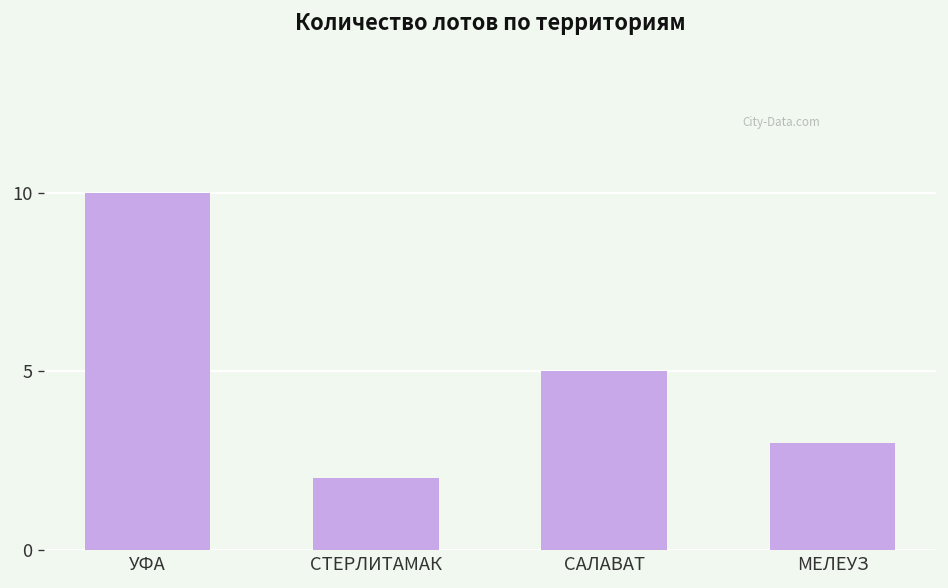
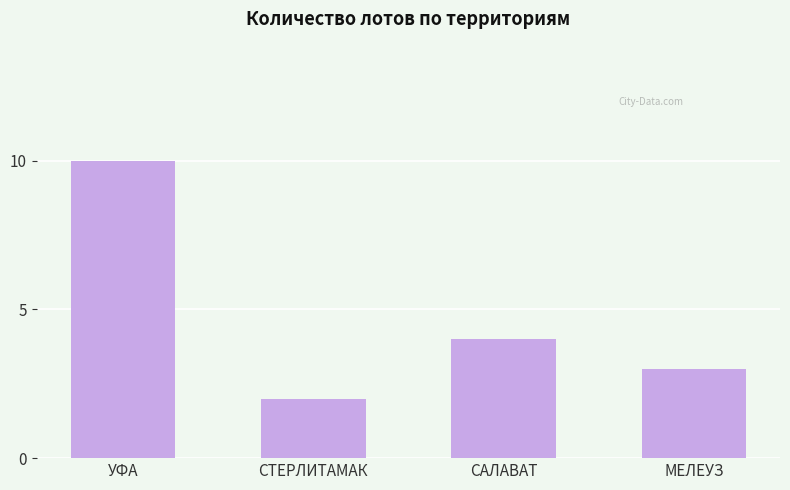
  {
    "УФА": 10,
    "СТЕРЛИТАМАК": 2,
-   "САЛАВАТ": 5,
+   "САЛАВАТ": 4,
    "МЕЛЕУЗ": 3
  }
